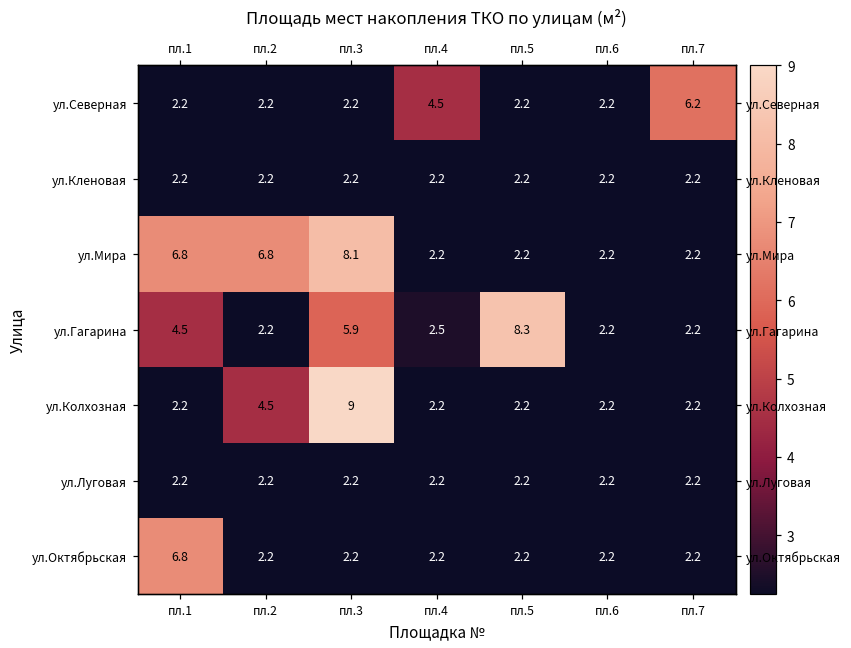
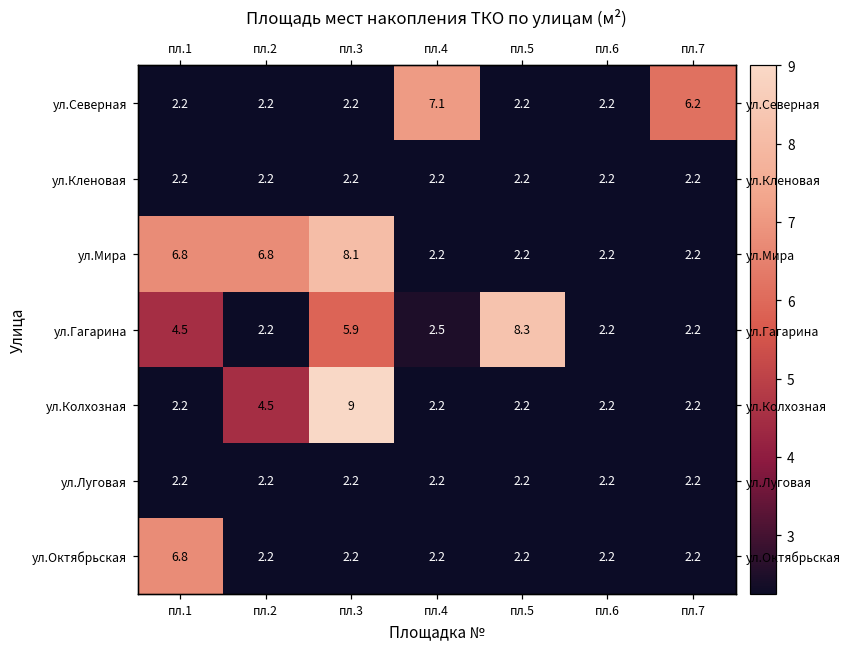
  {
    "ул.Северная": {
      "пл.1": 2.2,
      "пл.2": 2.2,
      "пл.3": 2.2,
-     "пл.4": 4.5,
+     "пл.4": 7.1,
      "пл.5": 2.2,
      "пл.6": 2.2,
      "пл.7": 6.2
    },
    "ул.Кленовая": {
      "пл.1": 2.2,
      "пл.2": 2.2,
      "пл.3": 2.2,
      "пл.4": 2.2,
      "пл.5": 2.2,
      "пл.6": 2.2,
      "пл.7": 2.2
    },
    "ул.Мира": {
      "пл.1": 6.8,
      "пл.2": 6.8,
      "пл.3": 8.1,
      "пл.4": 2.2,
      "пл.5": 2.2,
      "пл.6": 2.2,
      "пл.7": 2.2
    },
    "ул.Гагарина": {
      "пл.1": 4.5,
      "пл.2": 2.2,
      "пл.3": 5.9,
      "пл.4": 2.5,
      "пл.5": 8.3,
      "пл.6": 2.2,
      "пл.7": 2.2
    },
    "ул.Колхозная": {
      "пл.1": 2.2,
      "пл.2": 4.5,
      "пл.3": 9,
      "пл.4": 2.2,
      "пл.5": 2.2,
      "пл.6": 2.2,
      "пл.7": 2.2
    },
    "ул.Луговая": {
      "пл.1": 2.2,
      "пл.2": 2.2,
      "пл.3": 2.2,
      "пл.4": 2.2,
      "пл.5": 2.2,
      "пл.6": 2.2,
      "пл.7": 2.2
    },
    "ул.Октябрьская": {
      "пл.1": 6.8,
      "пл.2": 2.2,
      "пл.3": 2.2,
      "пл.4": 2.2,
      "пл.5": 2.2,
      "пл.6": 2.2,
      "пл.7": 2.2
    }
  }
